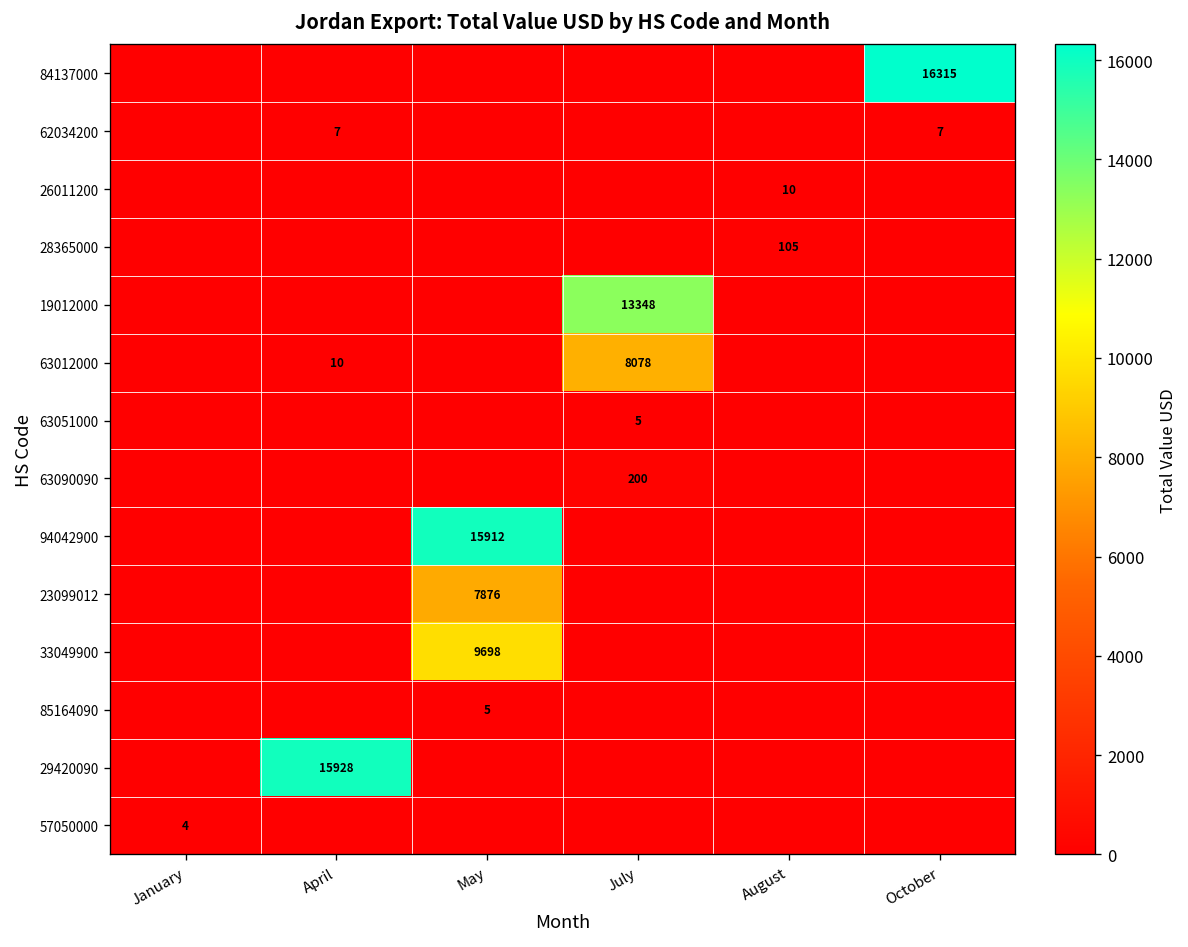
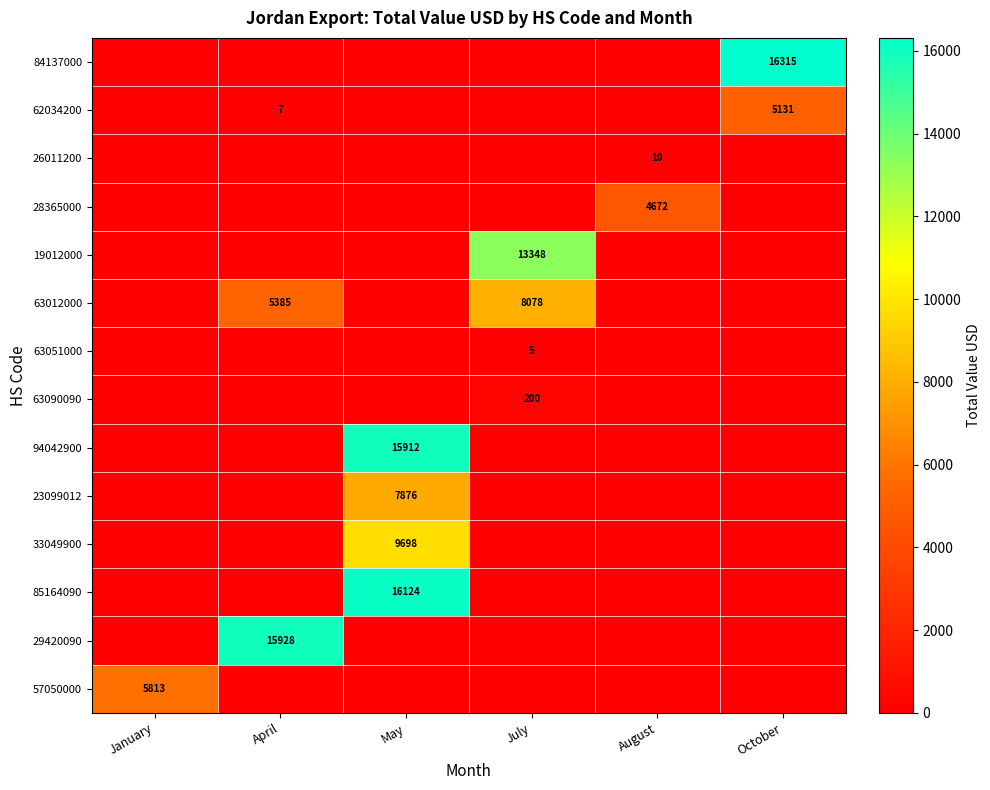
  {
    "84137000": {
      "October": 16315
    },
    "62034200": {
      "April": 7,
-     "October": 7
+     "October": 5131
    },
    "26011200": {
      "August": 10
    },
    "28365000": {
-     "August": 105
+     "August": 4672
    },
    "19012000": {
      "July": 13348
    },
    "63012000": {
-     "April": 10,
+     "April": 5385,
      "July": 8078
    },
    "63051000": {
      "July": 5
    },
    "63090090": {
      "July": 200
    },
    "94042900": {
      "May": 15912
    },
    "23099012": {
      "May": 7876
    },
    "33049900": {
      "May": 9698
    },
    "85164090": {
-     "May": 5
+     "May": 16124
    },
    "29420090": {
      "April": 15928
    },
    "57050000": {
-     "January": 4
+     "January": 5813
    }
  }
